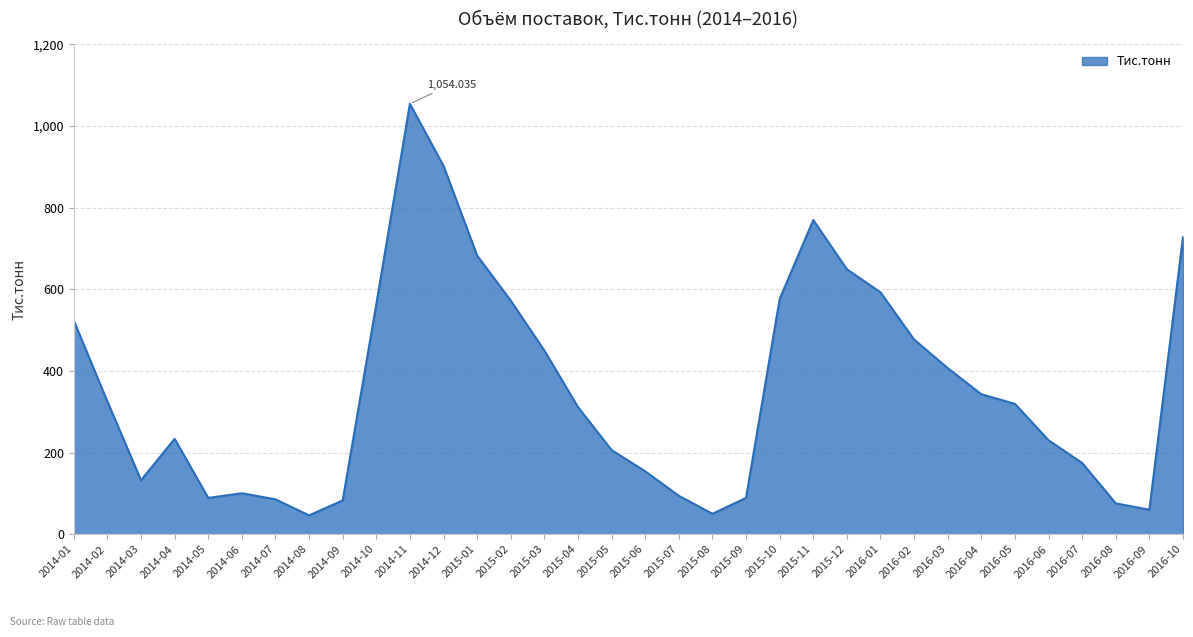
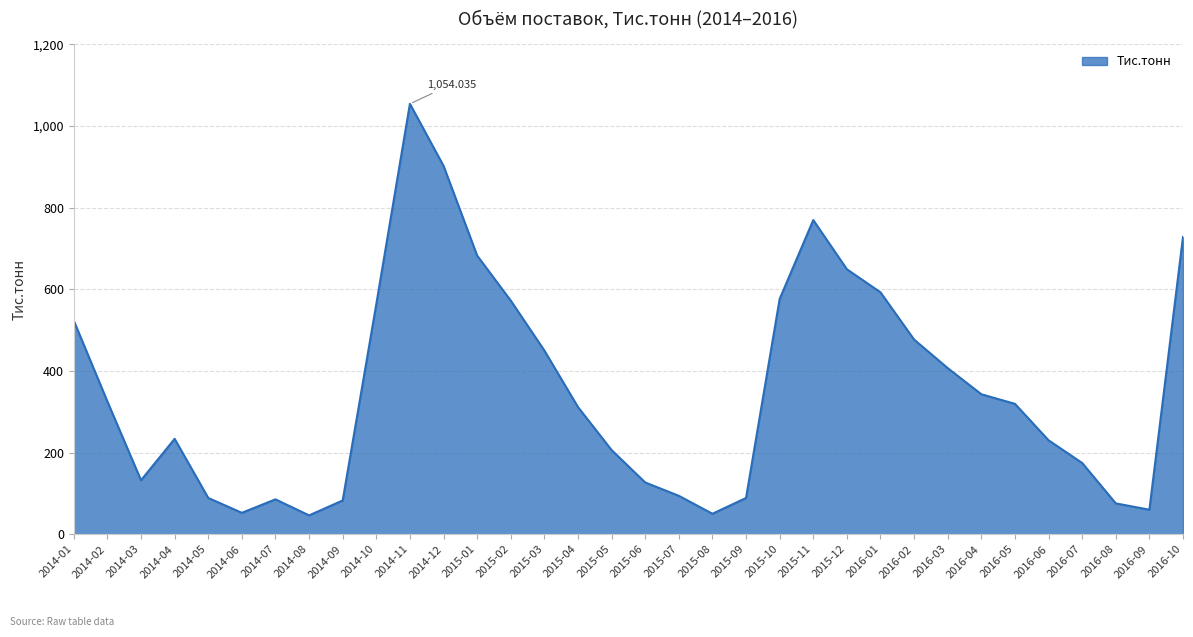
  {
    "2014-01": 520,
    "2014-02": 320,
    "2014-03": 130,
    "2014-04": 230,
    "2014-05": 90,
-   "2014-06": 100,
+   "2014-06": 50,
    "2014-07": 90,
    "2014-08": 50,
    "2014-09": 80,
    "2014-10": 560,
    "2014-12": 900,
    "2015-01": 680,
    "2015-02": 570,
    "2015-03": 450,
    "2015-04": 310,
    "2015-05": 210,
-   "2015-06": 150,
+   "2015-06": 130,
    "2015-07": 90,
    "2015-08": 50,
    "2015-09": 90,
    "2015-10": 580,
    "2015-11": 770,
    "2015-12": 650,
    "2016-01": 590,
    "2016-02": 480,
    "2016-03": 410,
    "2016-04": 340,
    "2016-05": 320,
    "2016-06": 230,
    "2016-07": 170,
    "2016-08": 80,
    "2016-09": 60,
    "2016-10": 730
  }
